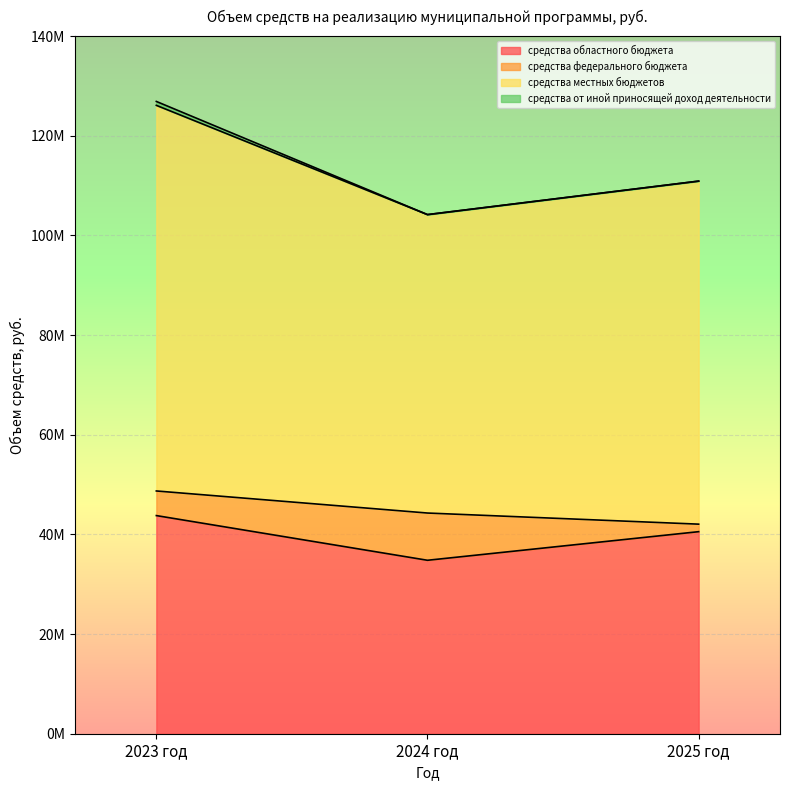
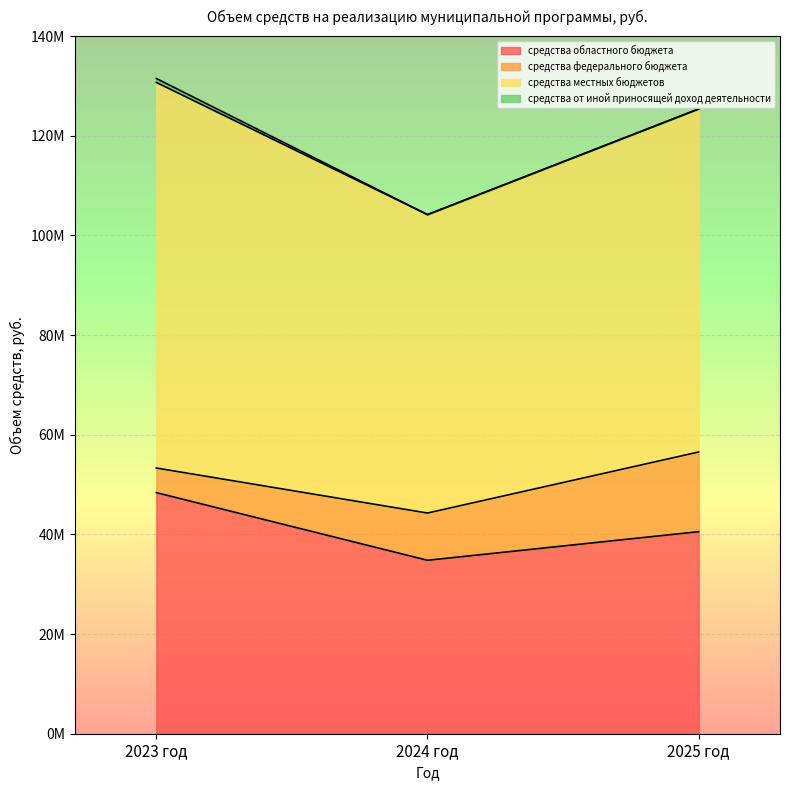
  {
    "средства областного бюджета": {
-     "2023 год": 44000000,
+     "2023 год": 48000000,
      "2024 год": 35000000,
      "2025 год": 41000000
    },
    "средства федерального бюджета": {
      "2023 год": 5000000,
      "2024 год": 9000000,
-     "2025 год": 2000000
+     "2025 год": 16000000
    },
    "средства местных бюджетов": {
      "2023 год": 77000000
    },
    "средства от иной приносящей доход деятельности": {
      "2023 год": 1000000
    }
  }
